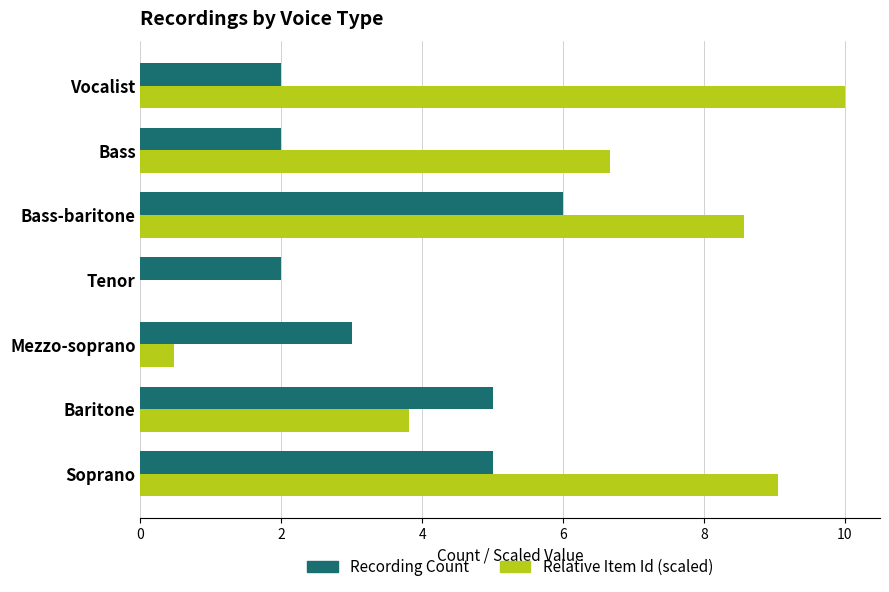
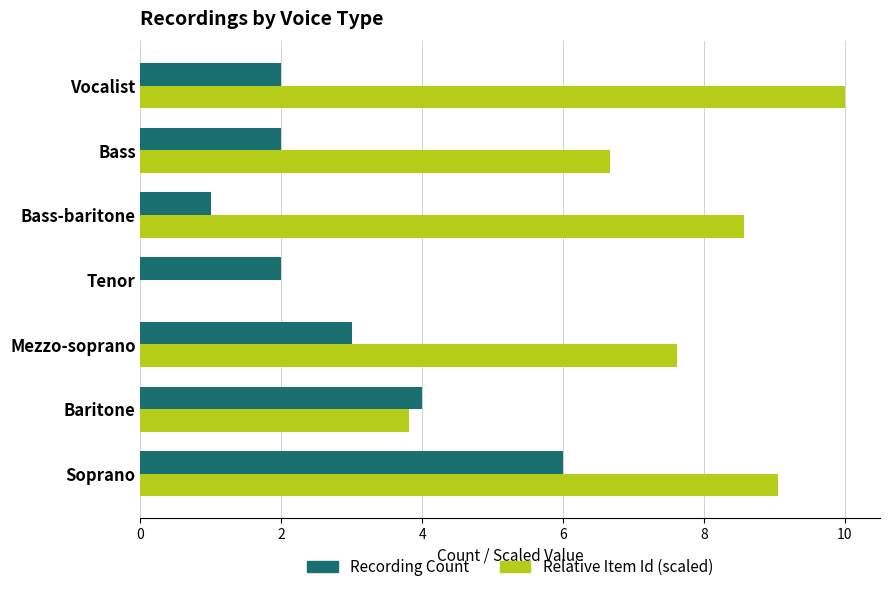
  {
    "Recording Count": {
      "Vocalist": 2,
      "Bass": 2,
-     "Bass-baritone": 6,
+     "Bass-baritone": 1,
      "Tenor": 2,
      "Mezzo-soprano": 3,
-     "Baritone": 5,
-     "Soprano": 5
+     "Baritone": 4,
+     "Soprano": 6
    },
    "Relative Item Id (scaled)": {
      "Vocalist": 10.0,
      "Bass": 6.7,
      "Bass-baritone": 8.6,
      "Tenor": 0.0,
-     "Mezzo-soprano": 0.5,
+     "Mezzo-soprano": 7.6,
      "Baritone": 3.8,
      "Soprano": 9.0
    }
  }
